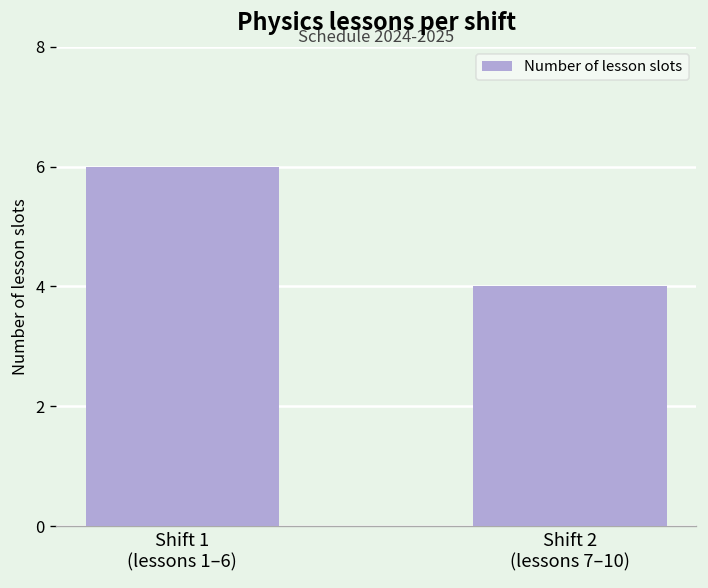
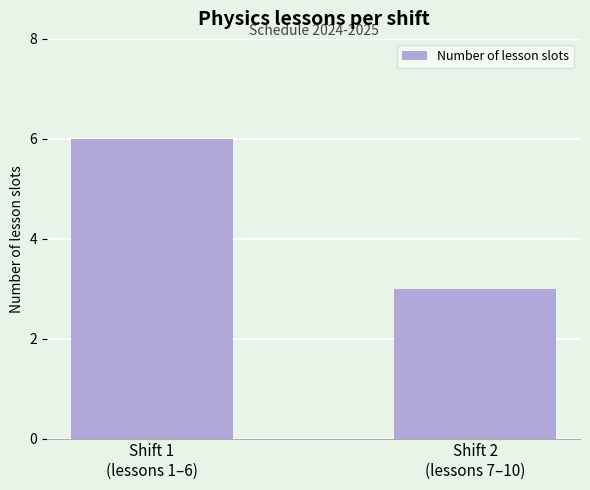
  {
    "Shift 1 (lessons 1–6)": 6,
-   "Shift 2 (lessons 7–10)": 4
+   "Shift 2 (lessons 7–10)": 3
  }
